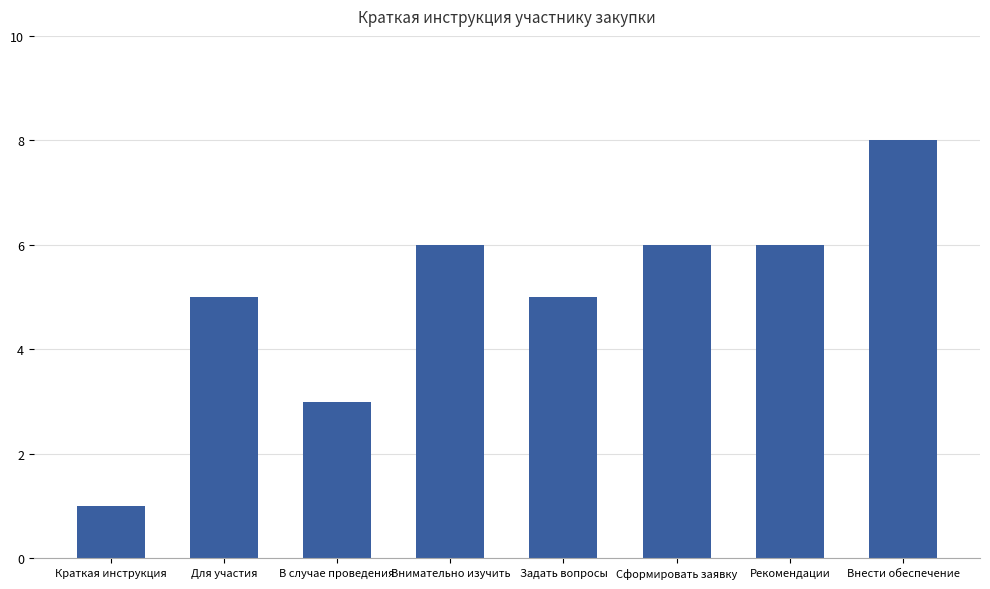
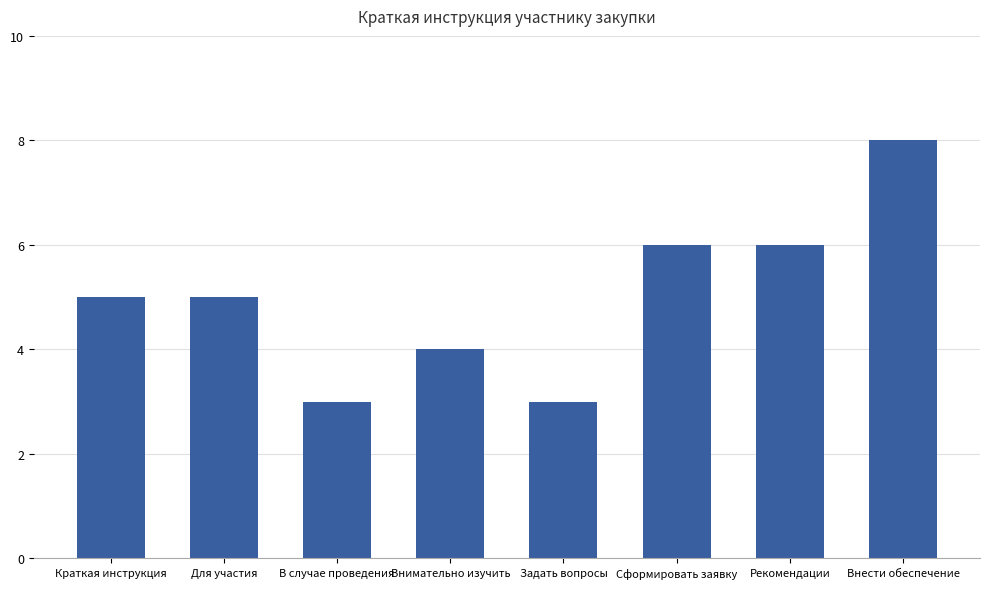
  {
-   "Краткая инструкция": 1,
+   "Краткая инструкция": 5,
    "Для участия": 5,
    "В случае проведения": 3,
-   "Внимательно изучить": 6,
-   "Задать вопросы": 5,
+   "Внимательно изучить": 4,
+   "Задать вопросы": 3,
    "Сформировать заявку": 6,
    "Рекомендации": 6,
    "Внести обеспечение": 8
  }
